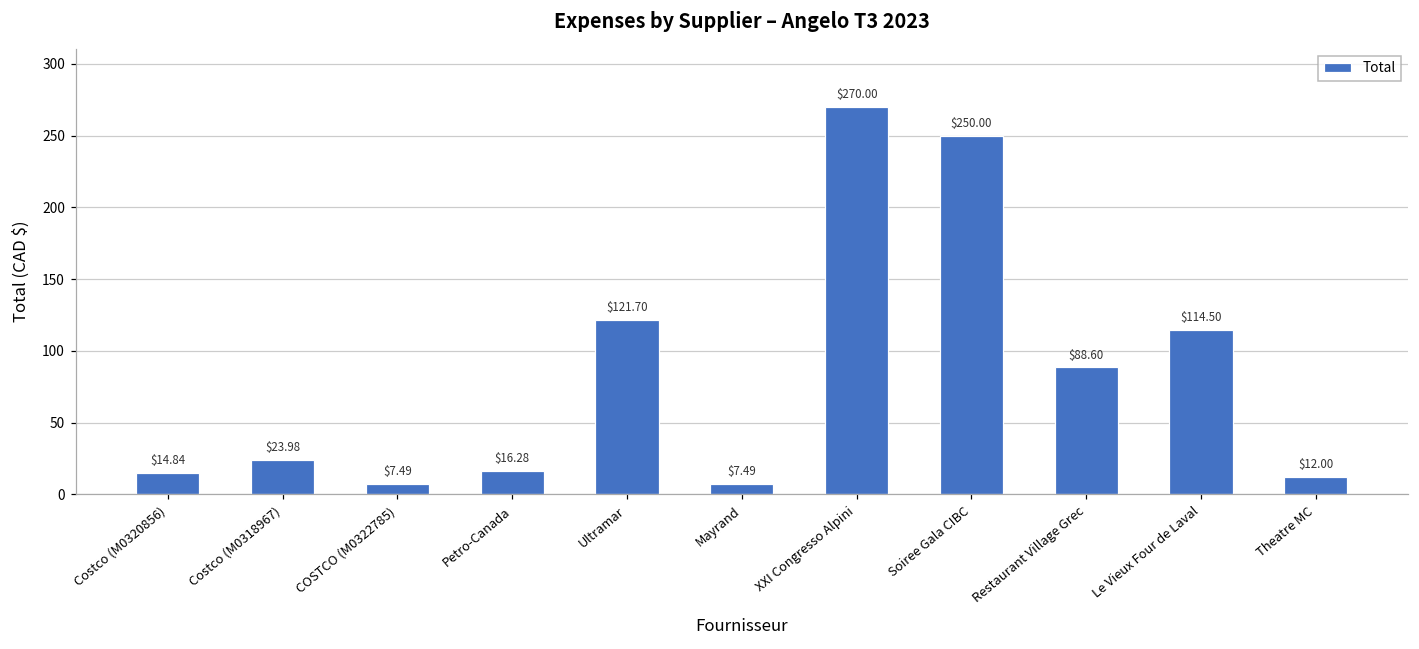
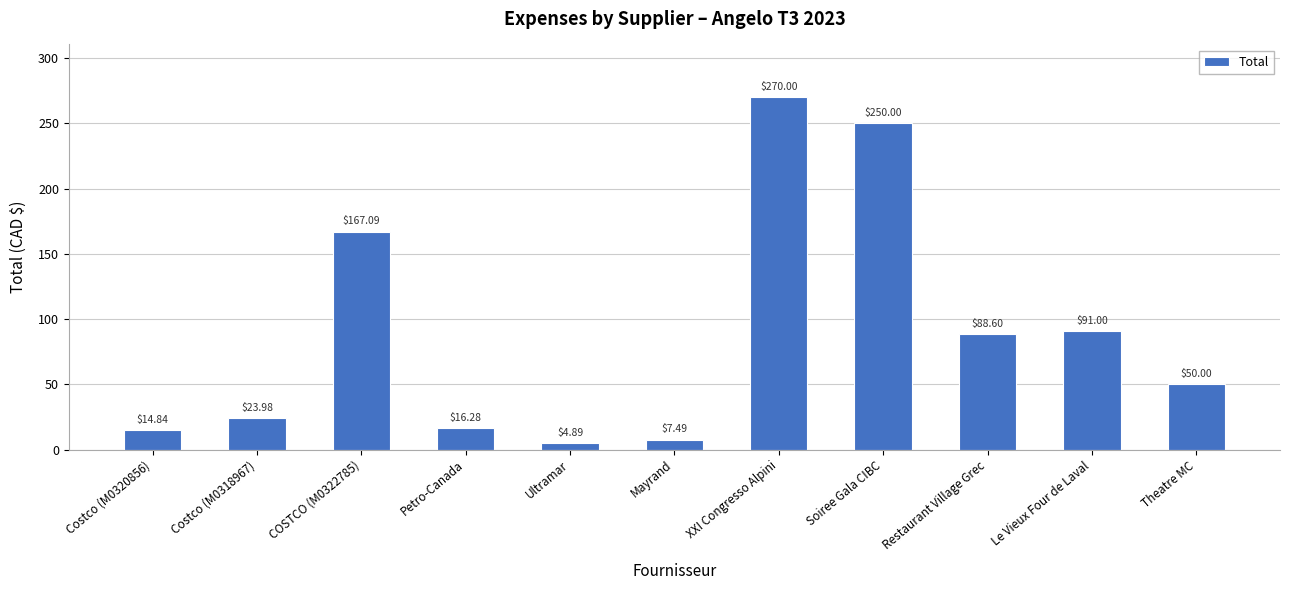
  {
    "Costco (M0320856)": "$14.84",
    "Costco (M0318967)": "$23.98",
-   "COSTCO (M0322785)": "$7.49",
+   "COSTCO (M0322785)": "$167.09",
    "Petro-Canada": "$16.28",
-   "Ultramar": "$121.70",
+   "Ultramar": "$4.89",
    "Mayrand": "$7.49",
    "XXI Congresso Alpini": "$270.00",
    "Soiree Gala CIBC": "$250.00",
    "Restaurant Village Grec": "$88.60",
-   "Le Vieux Four de Laval": "$114.50",
-   "Theatre MC": "$12.00"
+   "Le Vieux Four de Laval": "$91.00",
+   "Theatre MC": "$50.00"
  }
